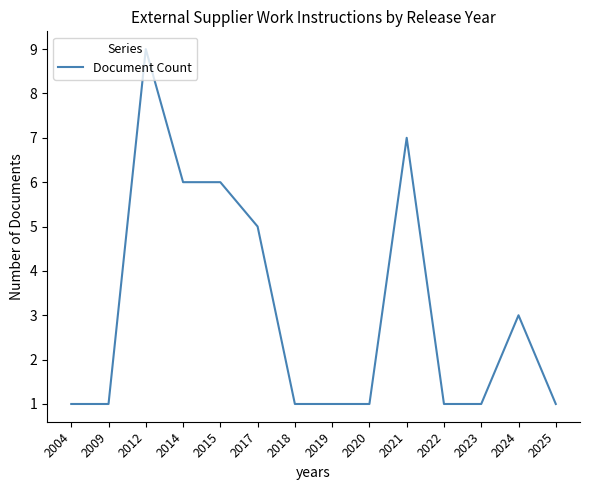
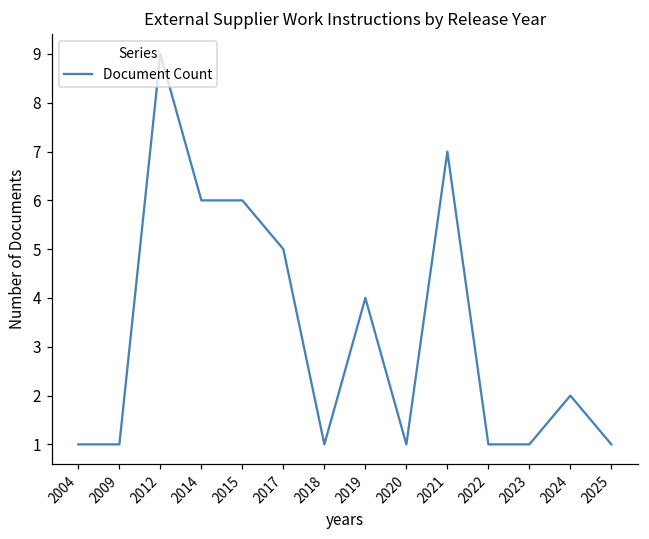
  {
    "2004": 1,
    "2009": 1,
    "2014": 6,
    "2015": 6,
    "2017": 5,
    "2018": 1,
-   "2019": 1,
+   "2019": 4,
    "2020": 1,
    "2021": 7,
    "2022": 1,
    "2023": 1,
-   "2024": 3,
+   "2024": 2,
    "2025": 1
  }
